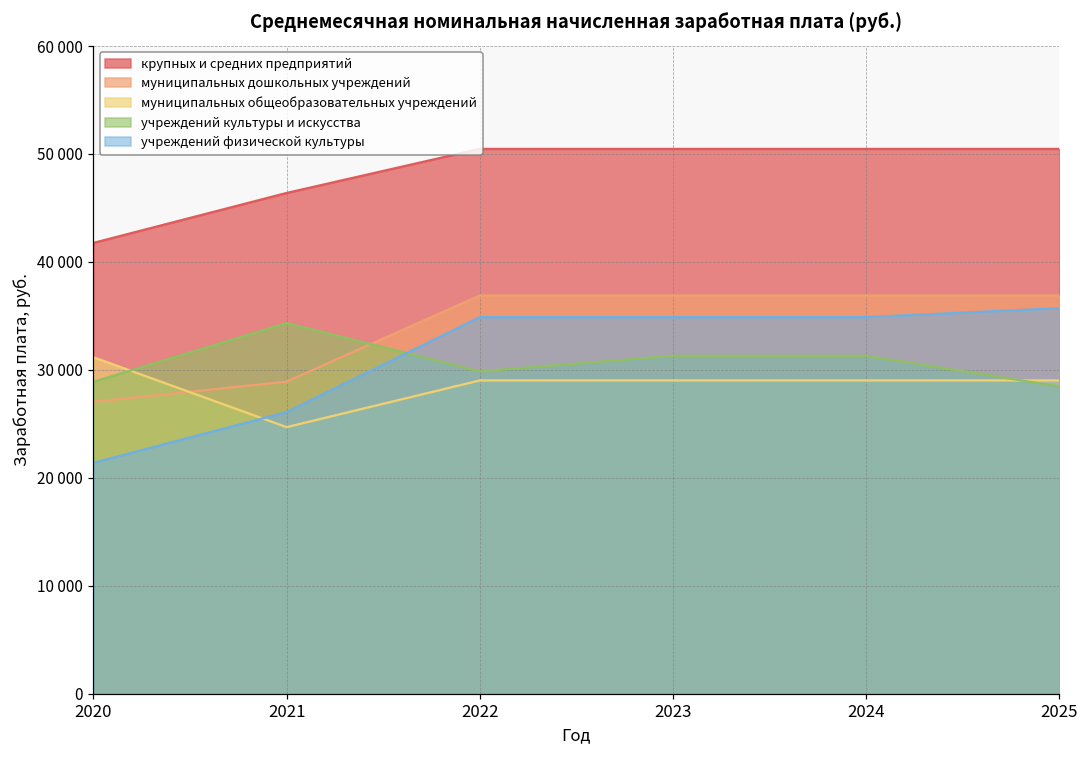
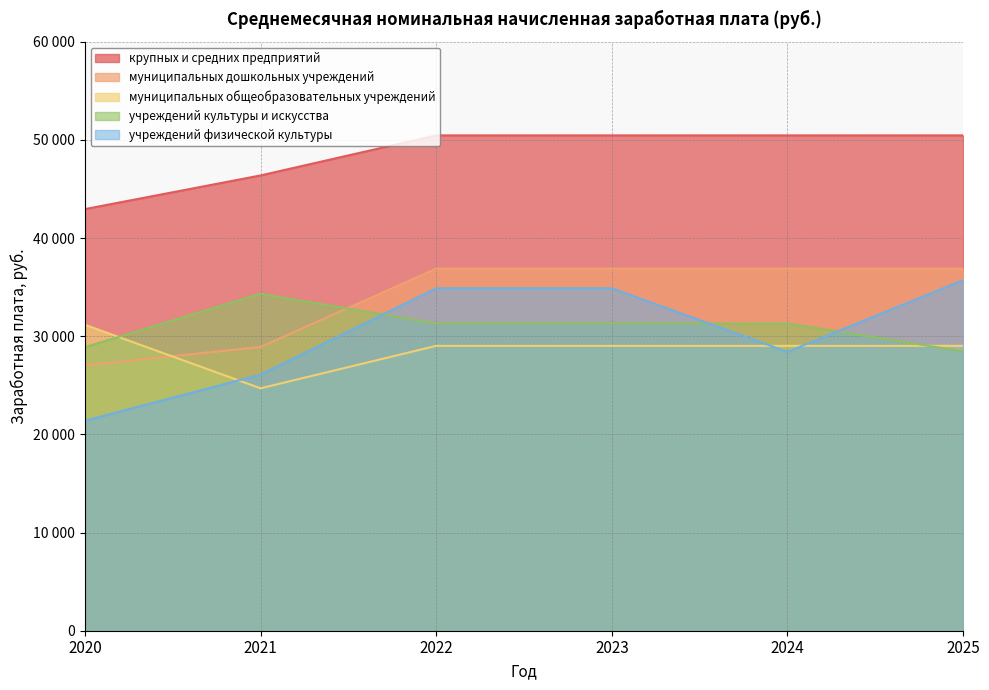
  {
    "крупных и средних предприятий": {
-     "2020": 42000,
+     "2020": 43000,
      "2021": 46000,
      "2023": 50000,
      "2024": 50000,
      "2025": 50000
    },
    "учреждений культуры и искусства": {
      "2020": 29000,
      "2021": 34000,
-     "2022": 30000,
+     "2022": 31000,
      "2023": 31000,
      "2024": 31000,
      "2025": 28000
    },
    "учреждений физической культуры": {
      "2020": 21000,
      "2021": 26000,
      "2022": 35000,
      "2023": 35000,
-     "2024": 35000,
+     "2024": 28000,
      "2025": 36000
    }
  }
